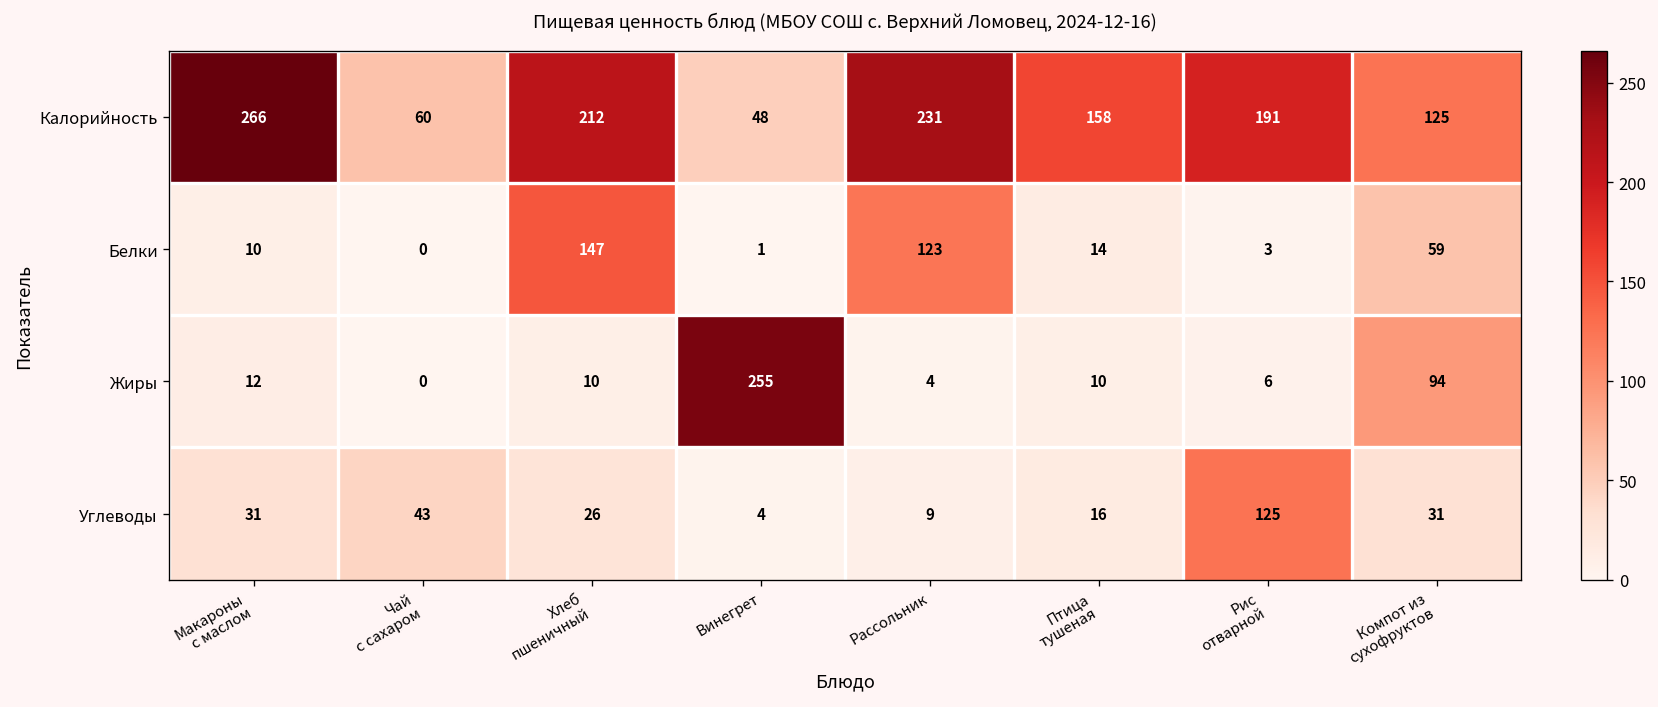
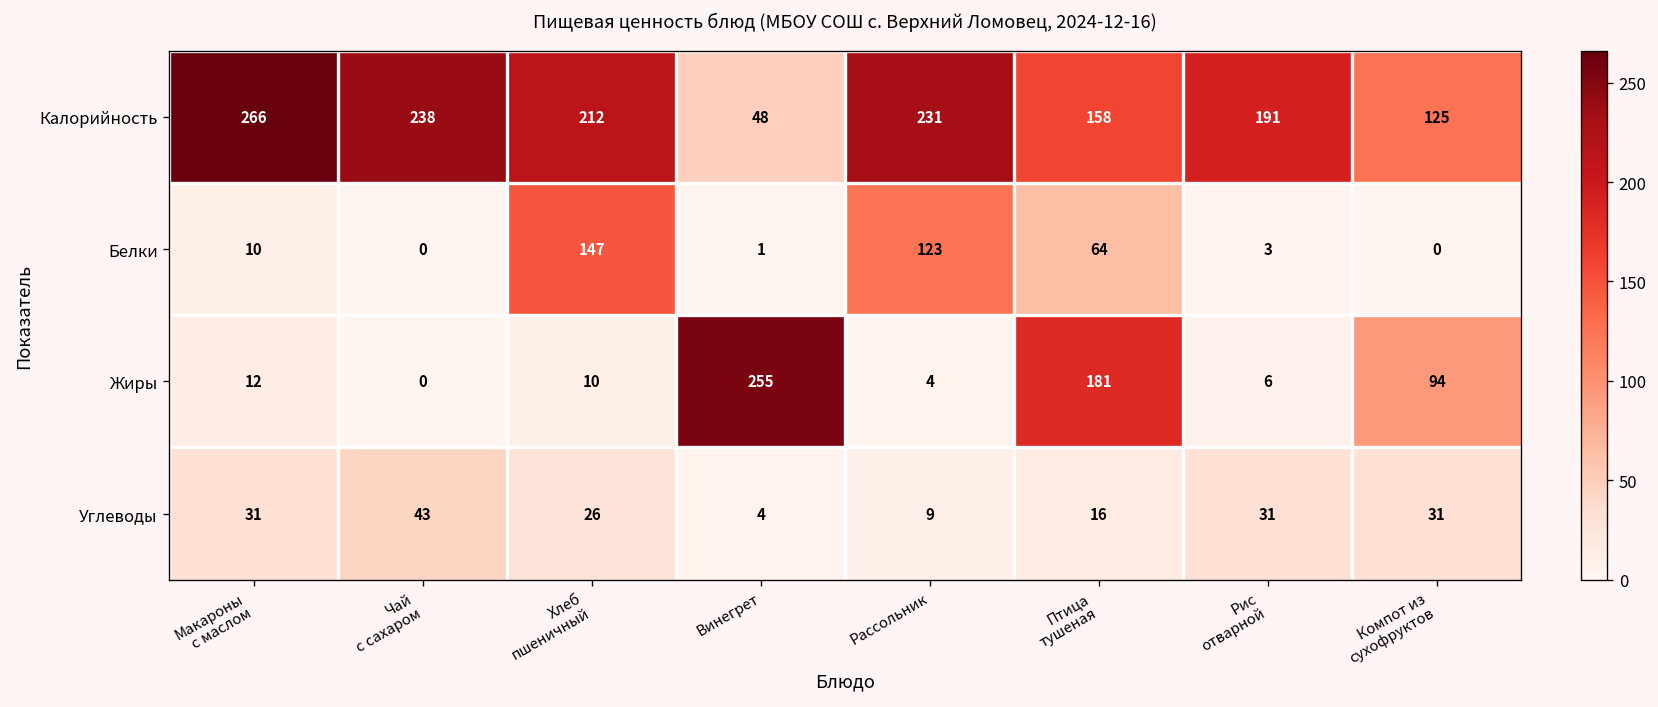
  {
    "Калорийность": {
      "Макароны с маслом": 266,
-     "Чай с сахаром": 60,
+     "Чай с сахаром": 238,
      "Хлеб пшеничный": 212,
      "Винегрет": 48,
      "Рассольник": 231,
      "Птица тушеная": 158,
      "Рис отварной": 191,
      "Компот из сухофруктов": 125
    },
    "Белки": {
      "Макароны с маслом": 10,
      "Чай с сахаром": 0,
      "Хлеб пшеничный": 147,
      "Винегрет": 1,
      "Рассольник": 123,
-     "Птица тушеная": 14,
+     "Птица тушеная": 64,
      "Рис отварной": 3,
-     "Компот из сухофруктов": 59
+     "Компот из сухофруктов": 0
    },
    "Жиры": {
      "Макароны с маслом": 12,
      "Чай с сахаром": 0,
      "Хлеб пшеничный": 10,
      "Винегрет": 255,
      "Рассольник": 4,
-     "Птица тушеная": 10,
+     "Птица тушеная": 181,
      "Рис отварной": 6,
      "Компот из сухофруктов": 94
    },
    "Углеводы": {
      "Макароны с маслом": 31,
      "Чай с сахаром": 43,
      "Хлеб пшеничный": 26,
      "Винегрет": 4,
      "Рассольник": 9,
      "Птица тушеная": 16,
-     "Рис отварной": 125,
+     "Рис отварной": 31,
      "Компот из сухофруктов": 31
    }
  }
